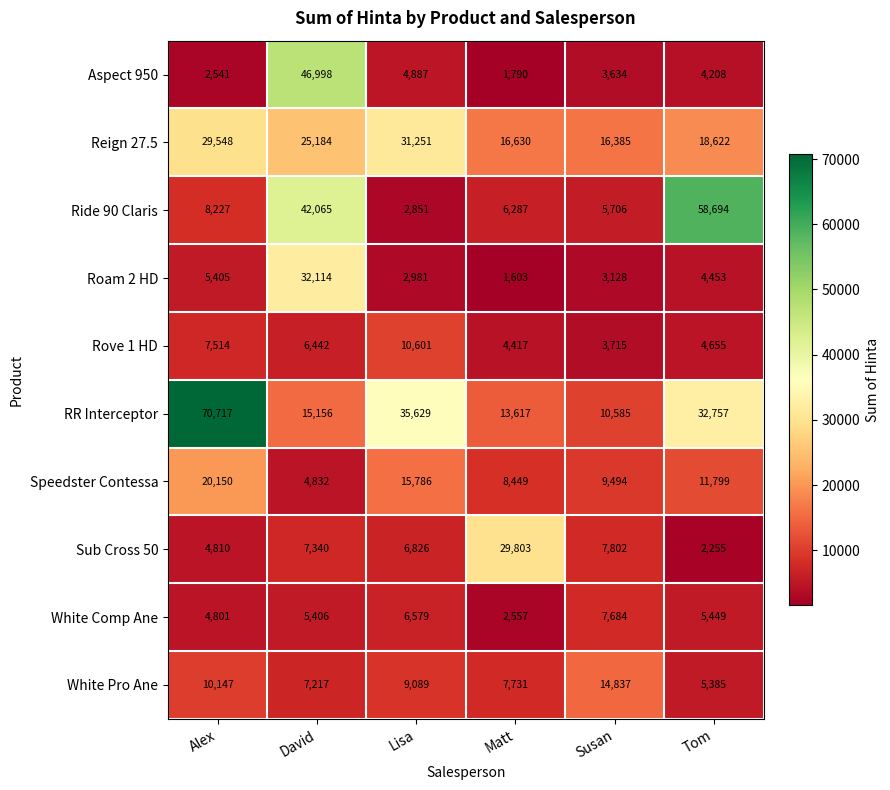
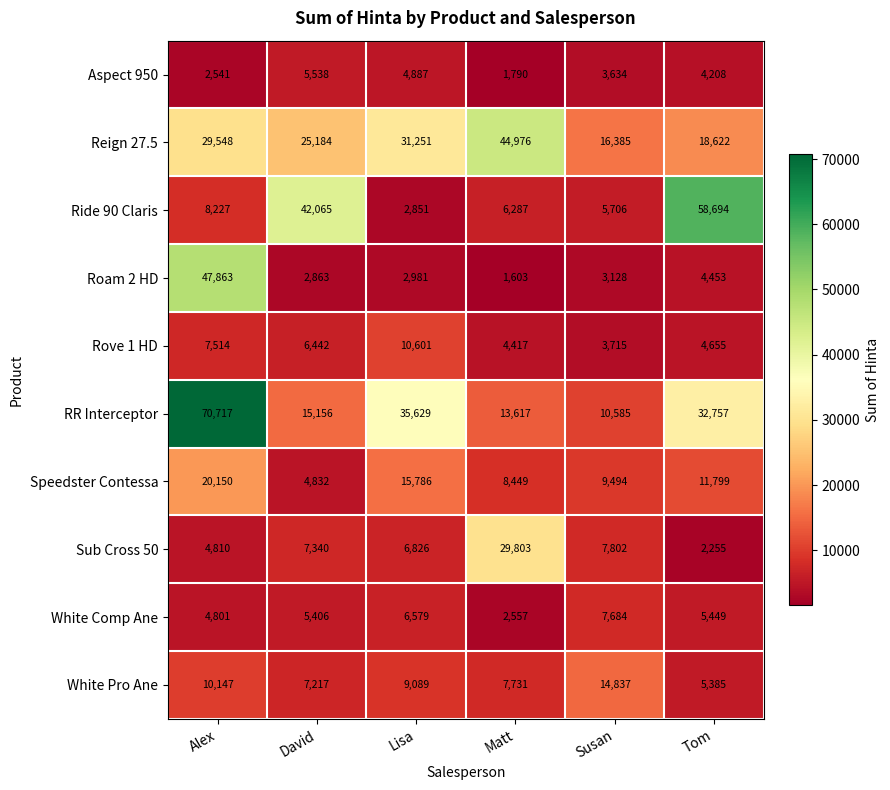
  {
    "Aspect 950": {
      "Alex": "2,541",
-     "David": "46,998",
+     "David": "5,538",
      "Lisa": "4,887",
      "Matt": "1,790",
      "Susan": "3,634",
      "Tom": "4,208"
    },
    "Reign 27.5": {
      "Alex": "29,548",
      "David": "25,184",
      "Lisa": "31,251",
-     "Matt": "16,630",
+     "Matt": "44,976",
      "Susan": "16,385",
      "Tom": "18,622"
    },
    "Ride 90 Claris": {
      "Alex": "8,227",
      "David": "42,065",
      "Lisa": "2,851",
      "Matt": "6,287",
      "Susan": "5,706",
      "Tom": "58,694"
    },
    "Roam 2 HD": {
-     "Alex": "5,405",
-     "David": "32,114",
+     "Alex": "47,863",
+     "David": "2,863",
      "Lisa": "2,981",
      "Matt": "1,603",
      "Susan": "3,128",
      "Tom": "4,453"
    },
    "Rove 1 HD": {
      "Alex": "7,514",
      "David": "6,442",
      "Lisa": "10,601",
      "Matt": "4,417",
      "Susan": "3,715",
      "Tom": "4,655"
    },
    "RR Interceptor": {
      "Alex": "70,717",
      "David": "15,156",
      "Lisa": "35,629",
      "Matt": "13,617",
      "Susan": "10,585",
      "Tom": "32,757"
    },
    "Speedster Contessa": {
      "Alex": "20,150",
      "David": "4,832",
      "Lisa": "15,786",
      "Matt": "8,449",
      "Susan": "9,494",
      "Tom": "11,799"
    },
    "Sub Cross 50": {
      "Alex": "4,810",
      "David": "7,340",
      "Lisa": "6,826",
      "Matt": "29,803",
      "Susan": "7,802",
      "Tom": "2,255"
    },
    "White Comp Ane": {
      "Alex": "4,801",
      "David": "5,406",
      "Lisa": "6,579",
      "Matt": "2,557",
      "Susan": "7,684",
      "Tom": "5,449"
    },
    "White Pro Ane": {
      "Alex": "10,147",
      "David": "7,217",
      "Lisa": "9,089",
      "Matt": "7,731",
      "Susan": "14,837",
      "Tom": "5,385"
    }
  }
